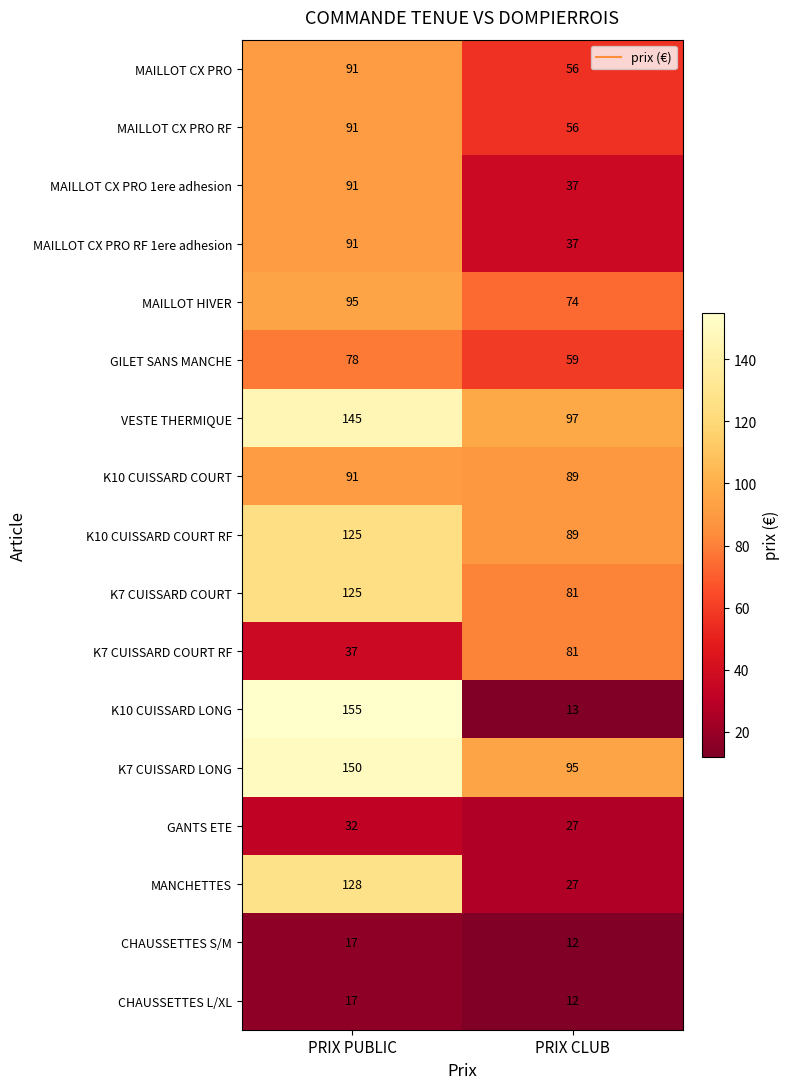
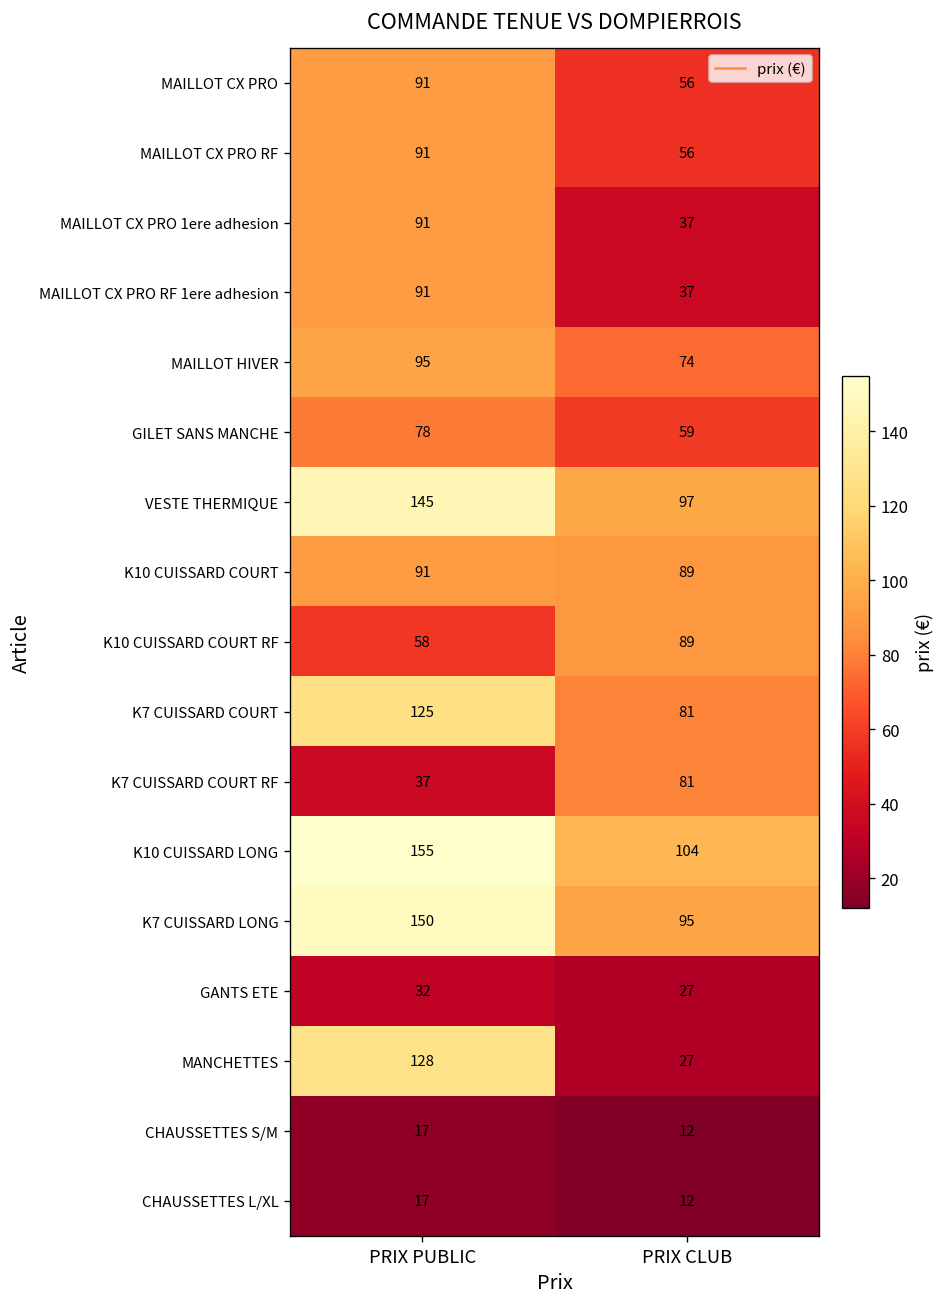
  {
    "MAILLOT CX PRO": {
      "PRIX PUBLIC": 91,
      "PRIX CLUB": 56
    },
    "MAILLOT CX PRO RF": {
      "PRIX PUBLIC": 91,
      "PRIX CLUB": 56
    },
    "MAILLOT CX PRO 1ere adhesion": {
      "PRIX PUBLIC": 91,
      "PRIX CLUB": 37
    },
    "MAILLOT CX PRO RF 1ere adhesion": {
      "PRIX PUBLIC": 91,
      "PRIX CLUB": 37
    },
    "MAILLOT HIVER": {
      "PRIX PUBLIC": 95,
      "PRIX CLUB": 74
    },
    "GILET SANS MANCHE": {
      "PRIX PUBLIC": 78,
      "PRIX CLUB": 59
    },
    "VESTE THERMIQUE": {
      "PRIX PUBLIC": 145,
      "PRIX CLUB": 97
    },
    "K10 CUISSARD COURT": {
      "PRIX PUBLIC": 91,
      "PRIX CLUB": 89
    },
    "K10 CUISSARD COURT RF": {
-     "PRIX PUBLIC": 125,
+     "PRIX PUBLIC": 58,
      "PRIX CLUB": 89
    },
    "K7 CUISSARD COURT": {
      "PRIX PUBLIC": 125,
      "PRIX CLUB": 81
    },
    "K7 CUISSARD COURT RF": {
      "PRIX PUBLIC": 37,
      "PRIX CLUB": 81
    },
    "K10 CUISSARD LONG": {
      "PRIX PUBLIC": 155,
-     "PRIX CLUB": 13
+     "PRIX CLUB": 104
    },
    "K7 CUISSARD LONG": {
      "PRIX PUBLIC": 150,
      "PRIX CLUB": 95
    },
    "GANTS ETE": {
      "PRIX PUBLIC": 32,
      "PRIX CLUB": 27
    },
    "MANCHETTES": {
      "PRIX PUBLIC": 128,
      "PRIX CLUB": 27
    },
    "CHAUSSETTES S/M": {
      "PRIX PUBLIC": 17,
      "PRIX CLUB": 12
    },
    "CHAUSSETTES L/XL": {
      "PRIX PUBLIC": 17,
      "PRIX CLUB": 12
    }
  }
